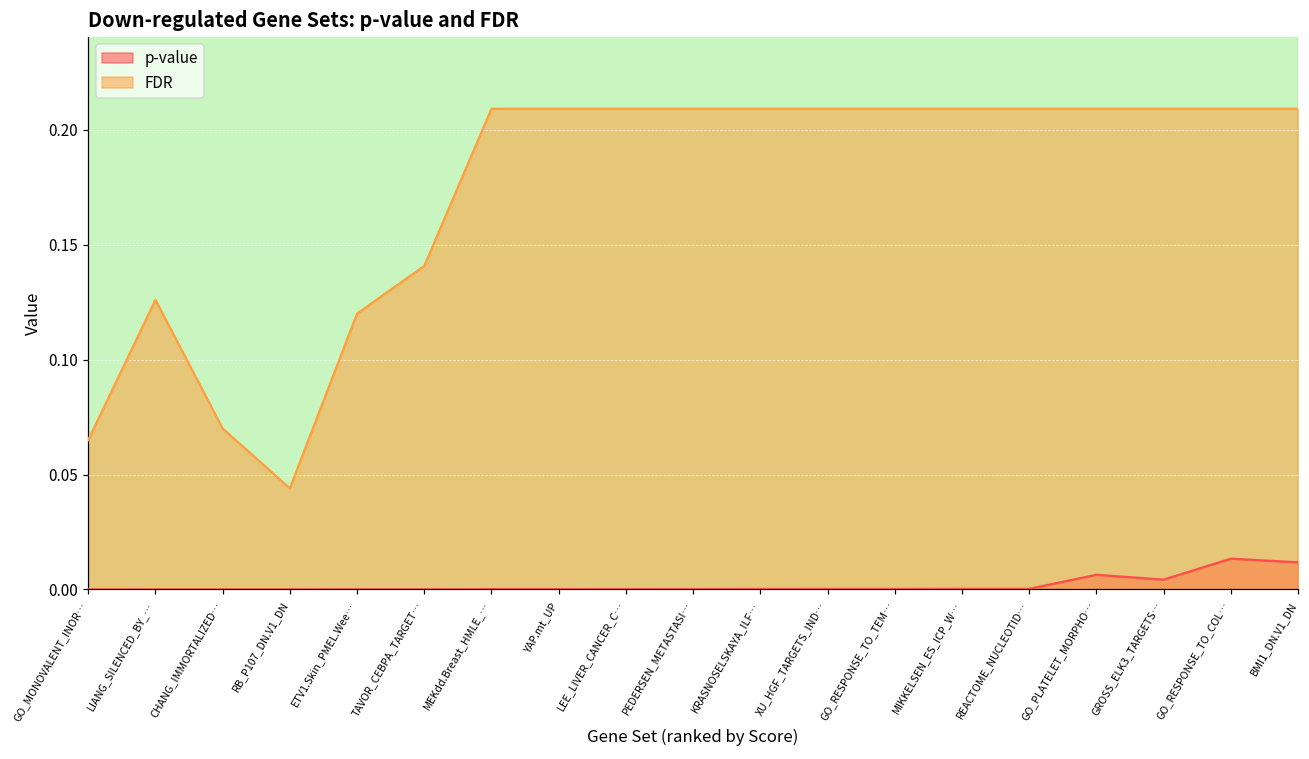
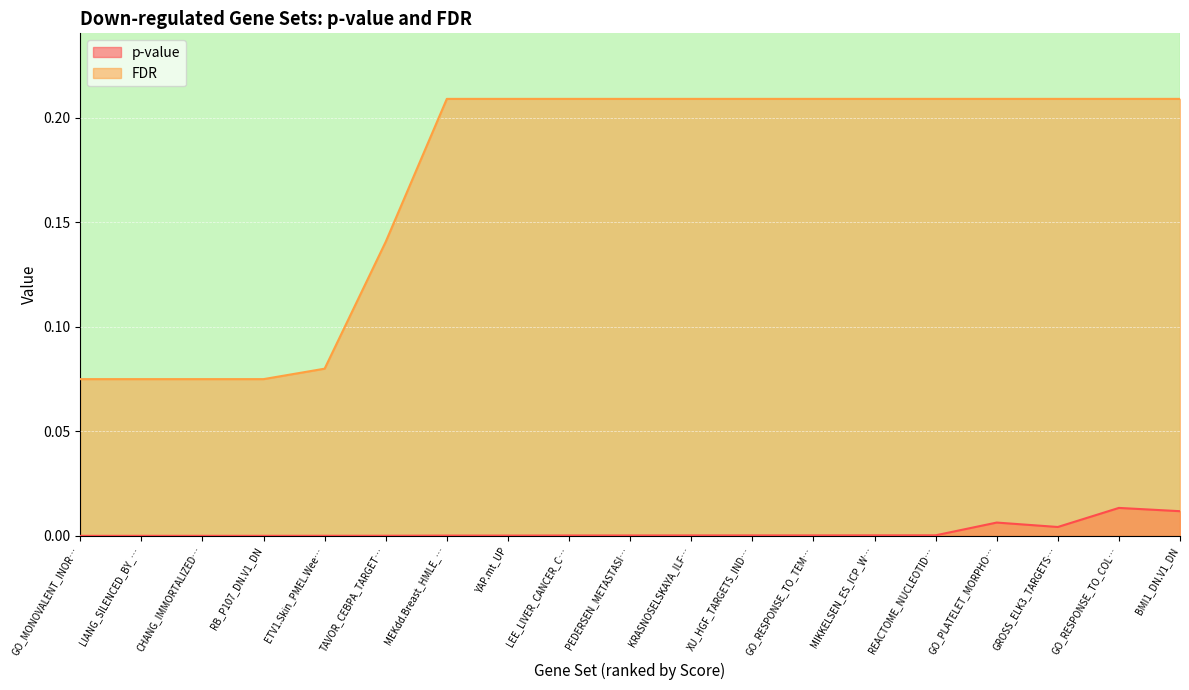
  {
    "p-value": {
      "GO_MONOVALENT_INOR…": 0.000,
      "LIANG_SILENCED_BY_…": 0.000,
      "CHANG_IMMORTALIZED…": 0.000,
      "RB_P107_DN.V1_DN": 0.000,
      "ETV1.Skin_PMEL.Wee…": 0.000,
      "TAVOR_CEBPA_TARGET…": 0.000,
      "MEKdd.Breast_HMLE_…": 0.000,
      "YAP.mt_UP": 0.000,
      "LEE_LIVER_CANCER_C…": 0.000,
      "PEDERSEN_METASTASI…": 0.000,
      "KRASNOSELSKAYA_ILF…": 0.000,
      "XU_HGF_TARGETS_IND…": 0.000,
      "GO_RESPONSE_TO_TEM…": 0.000,
      "MIKKELSEN_ES_ICP_W…": 0.000,
      "REACTOME_NUCLEOTID…": 0.000,
      "GO_PLATELET_MORPHO…": 0.006,
      "GROSS_ELK3_TARGETS…": 0.004,
      "GO_RESPONSE_TO_COL…": 0.013,
      "BMI1_DN.V1_DN": 0.012
    },
    "FDR": {
-     "GO_MONOVALENT_INOR…": 0.065,
-     "LIANG_SILENCED_BY_…": 0.126,
-     "CHANG_IMMORTALIZED…": 0.070,
-     "RB_P107_DN.V1_DN": 0.044,
-     "ETV1.Skin_PMEL.Wee…": 0.12,
+     "GO_MONOVALENT_INOR…": 0.075,
+     "LIANG_SILENCED_BY_…": 0.075,
+     "CHANG_IMMORTALIZED…": 0.075,
+     "RB_P107_DN.V1_DN": 0.075,
+     "ETV1.Skin_PMEL.Wee…": 0.08,
      "TAVOR_CEBPA_TARGET…": 0.141,
      "MEKdd.Breast_HMLE_…": 0.209,
      "YAP.mt_UP": 0.209,
      "LEE_LIVER_CANCER_C…": 0.209,
      "PEDERSEN_METASTASI…": 0.209,
      "KRASNOSELSKAYA_ILF…": 0.209,
      "XU_HGF_TARGETS_IND…": 0.209,
      "GO_RESPONSE_TO_TEM…": 0.209,
      "MIKKELSEN_ES_ICP_W…": 0.209,
      "REACTOME_NUCLEOTID…": 0.209,
      "GO_PLATELET_MORPHO…": 0.209,
      "GROSS_ELK3_TARGETS…": 0.209,
      "GO_RESPONSE_TO_COL…": 0.209,
      "BMI1_DN.V1_DN": 0.209
    }
  }
